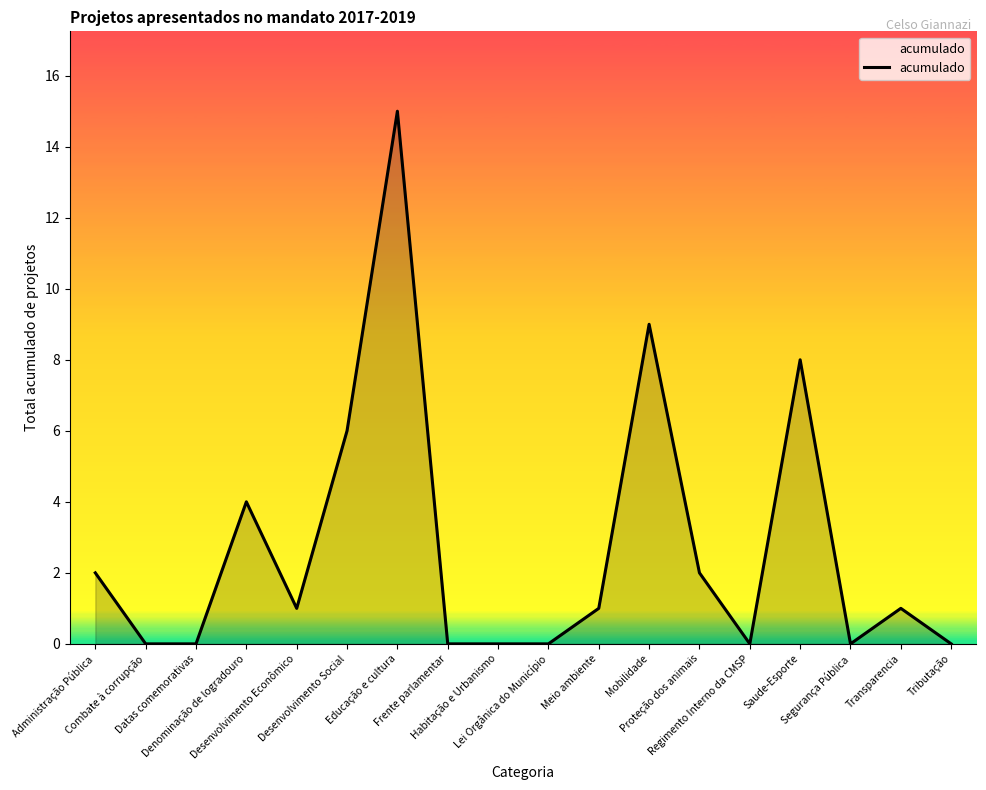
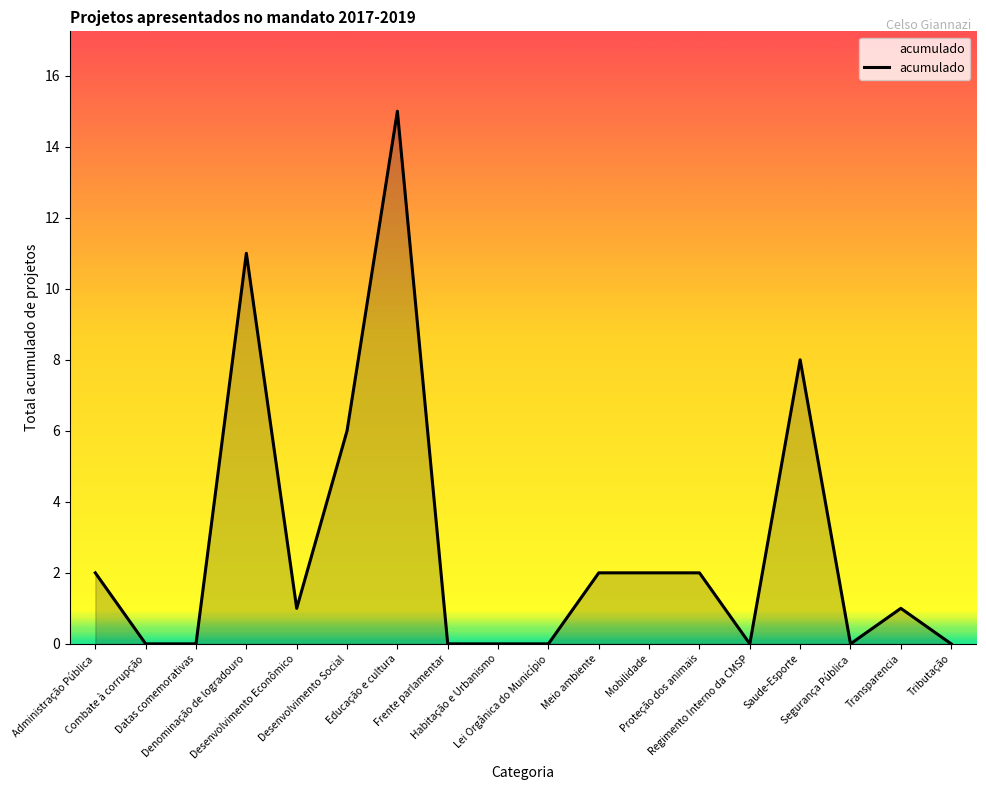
  {
    "Administração Pública": 2,
    "Combate à corrupção": 0,
    "Datas comemorativas": 0,
-   "Denominação de logradouro": 4,
+   "Denominação de logradouro": 11,
    "Desenvolvimento Econômico": 1,
    "Desenvolvimento Social": 6,
    "Educação e cultura": 15,
    "Frente parlamentar": 0,
    "Habitação e Urbanismo": 0,
    "Lei Orgânica do Município": 0,
-   "Meio ambiente": 1,
-   "Mobilidade": 9,
+   "Meio ambiente": 2,
+   "Mobilidade": 2,
    "Proteção dos animais": 2,
    "Regimento Interno da CMSP": 0,
    "Saude-Esporte": 8,
    "Segurança Pública": 0,
    "Transparencia": 1,
    "Tributação": 0
  }
